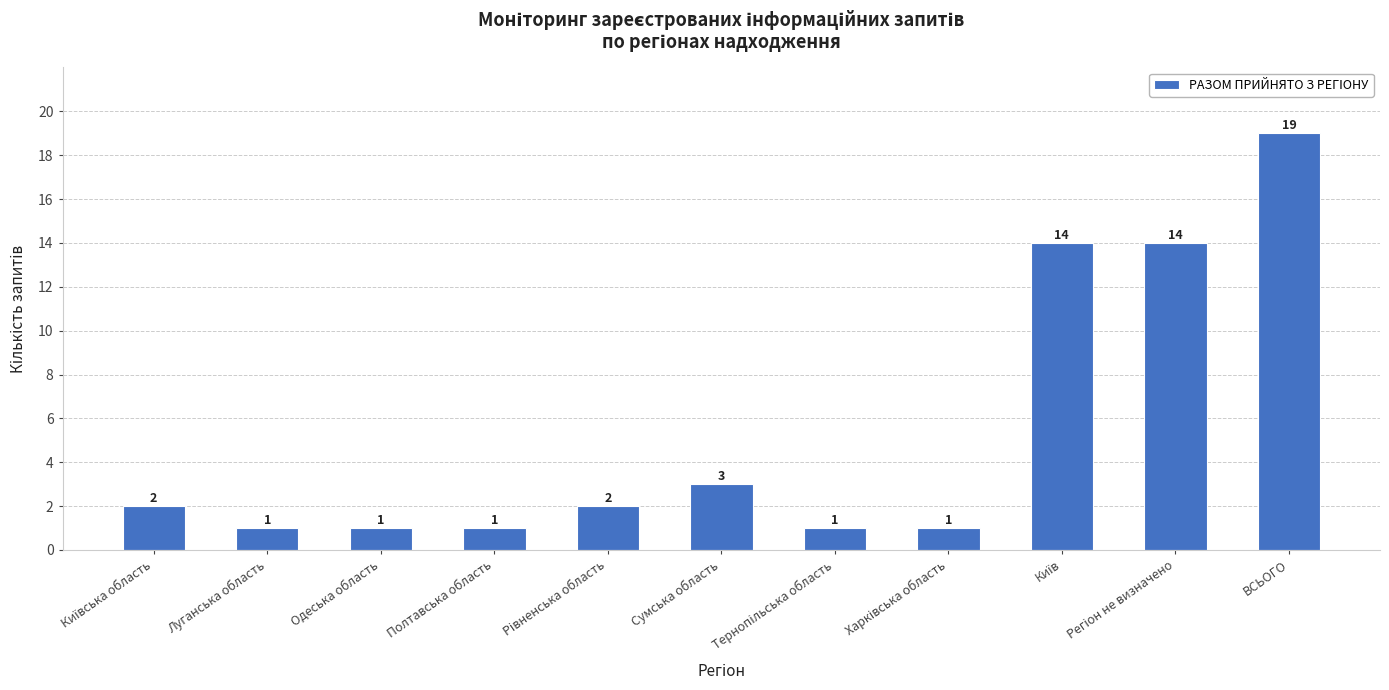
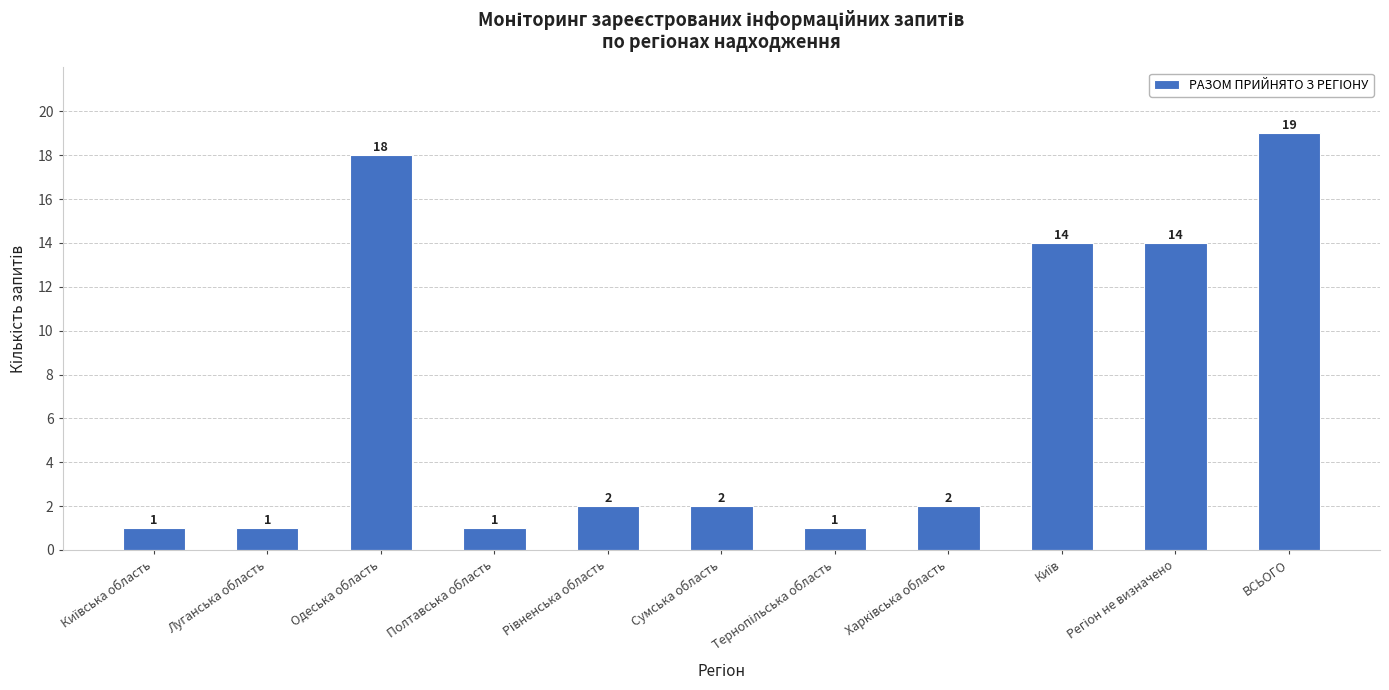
  {
-   "Київська область": 2,
+   "Київська область": 1,
    "Луганська область": 1,
-   "Одеська область": 1,
+   "Одеська область": 18,
    "Полтавська область": 1,
    "Рівненська область": 2,
-   "Сумська область": 3,
+   "Сумська область": 2,
    "Тернопільська область": 1,
-   "Харківська область": 1,
+   "Харківська область": 2,
    "Київ": 14,
    "Регіон не визначено": 14,
    "ВСЬОГО": 19
  }
